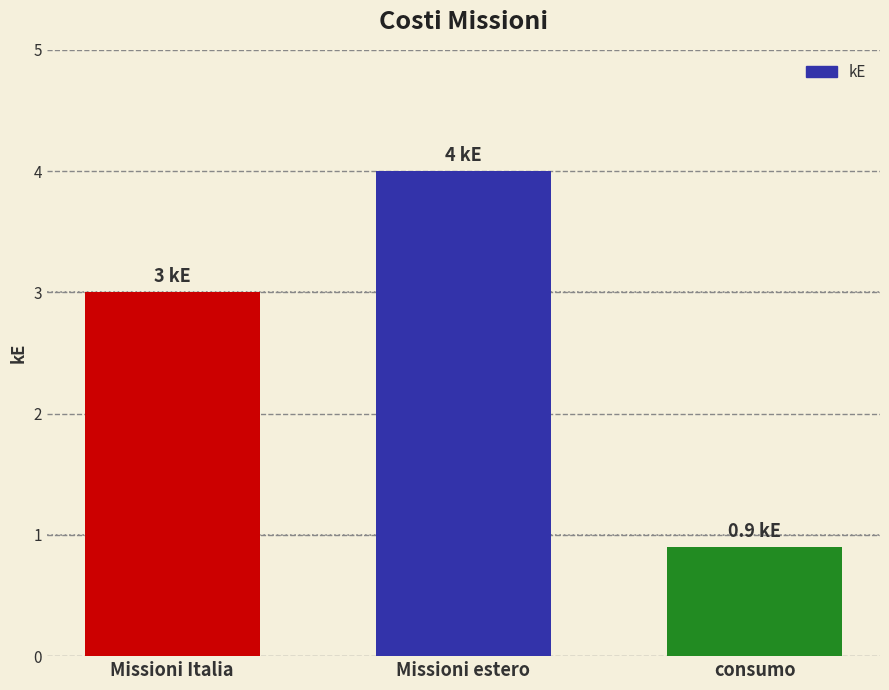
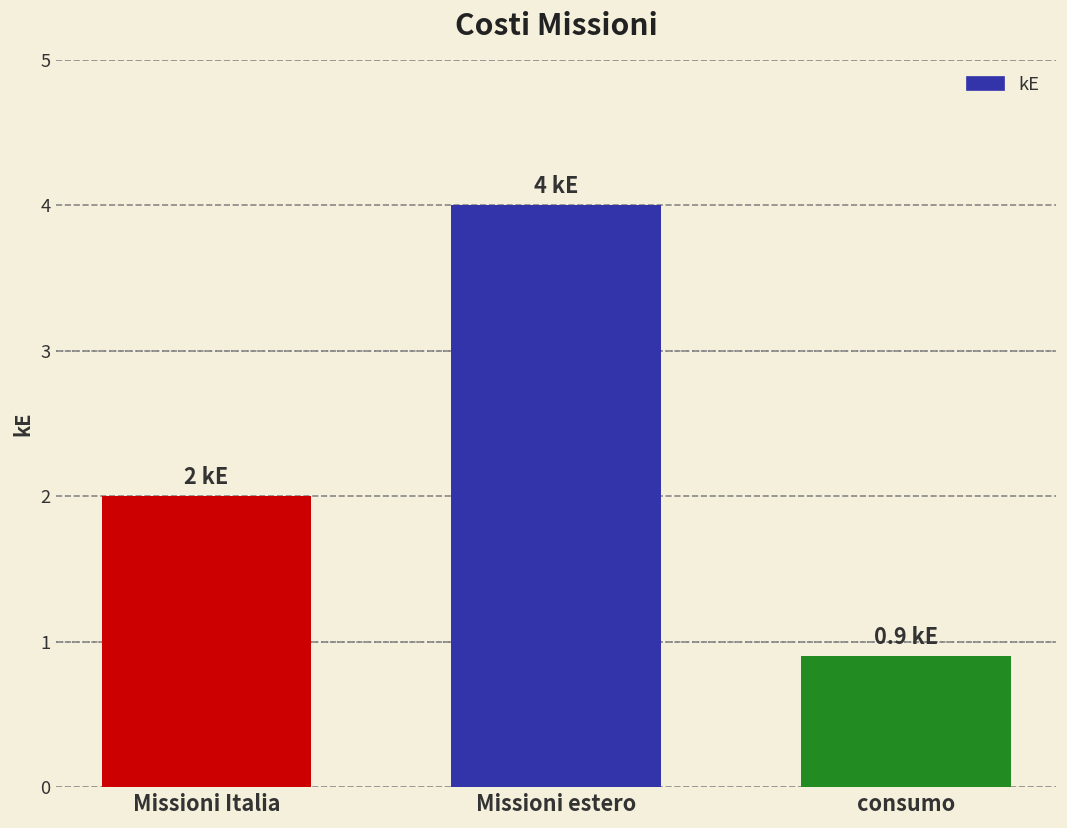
  {
-   "Missioni Italia": 3,
+   "Missioni Italia": 2,
    "Missioni estero": 4,
    "consumo": 0.9
  }
